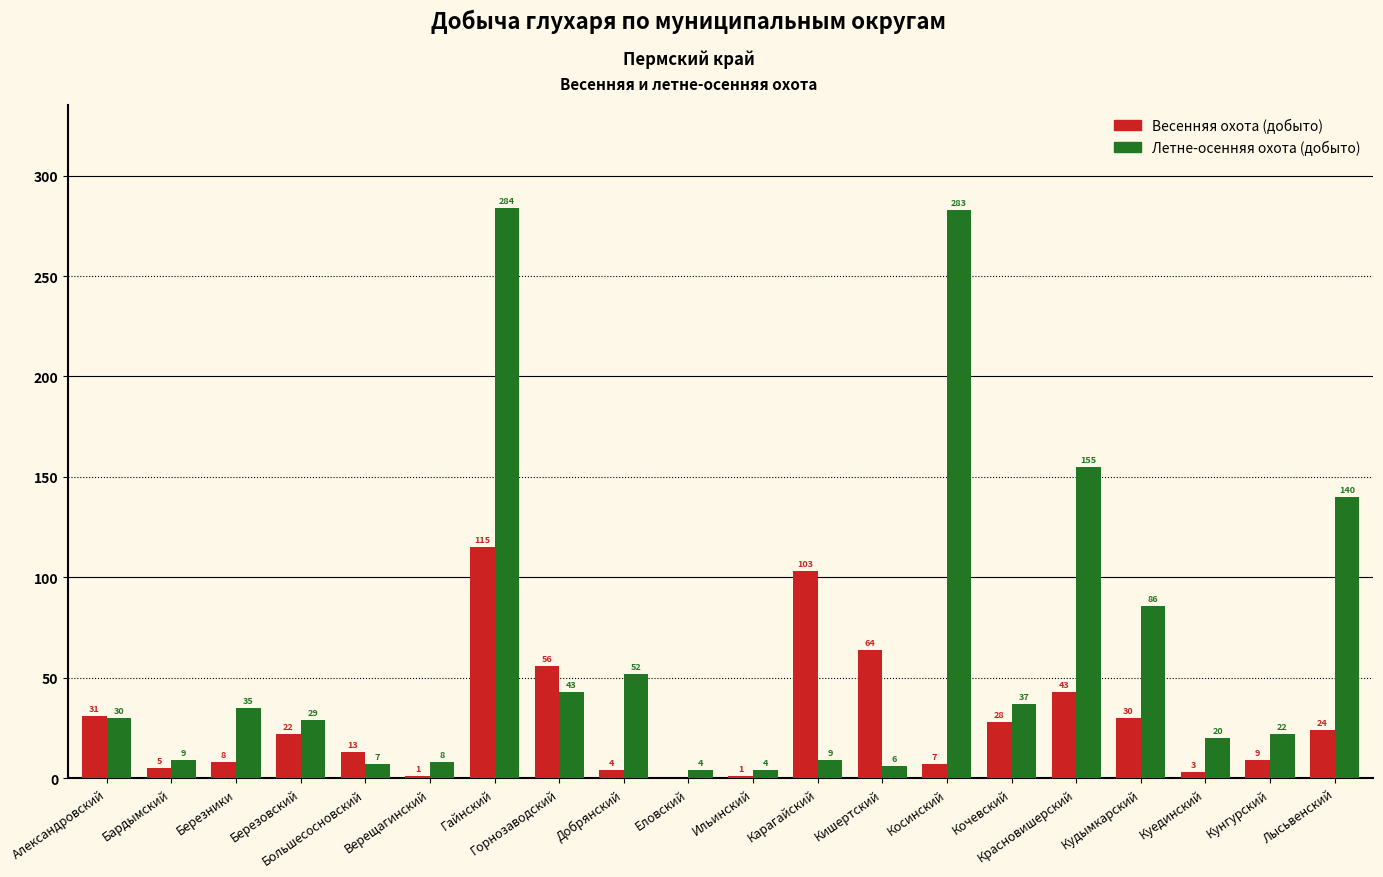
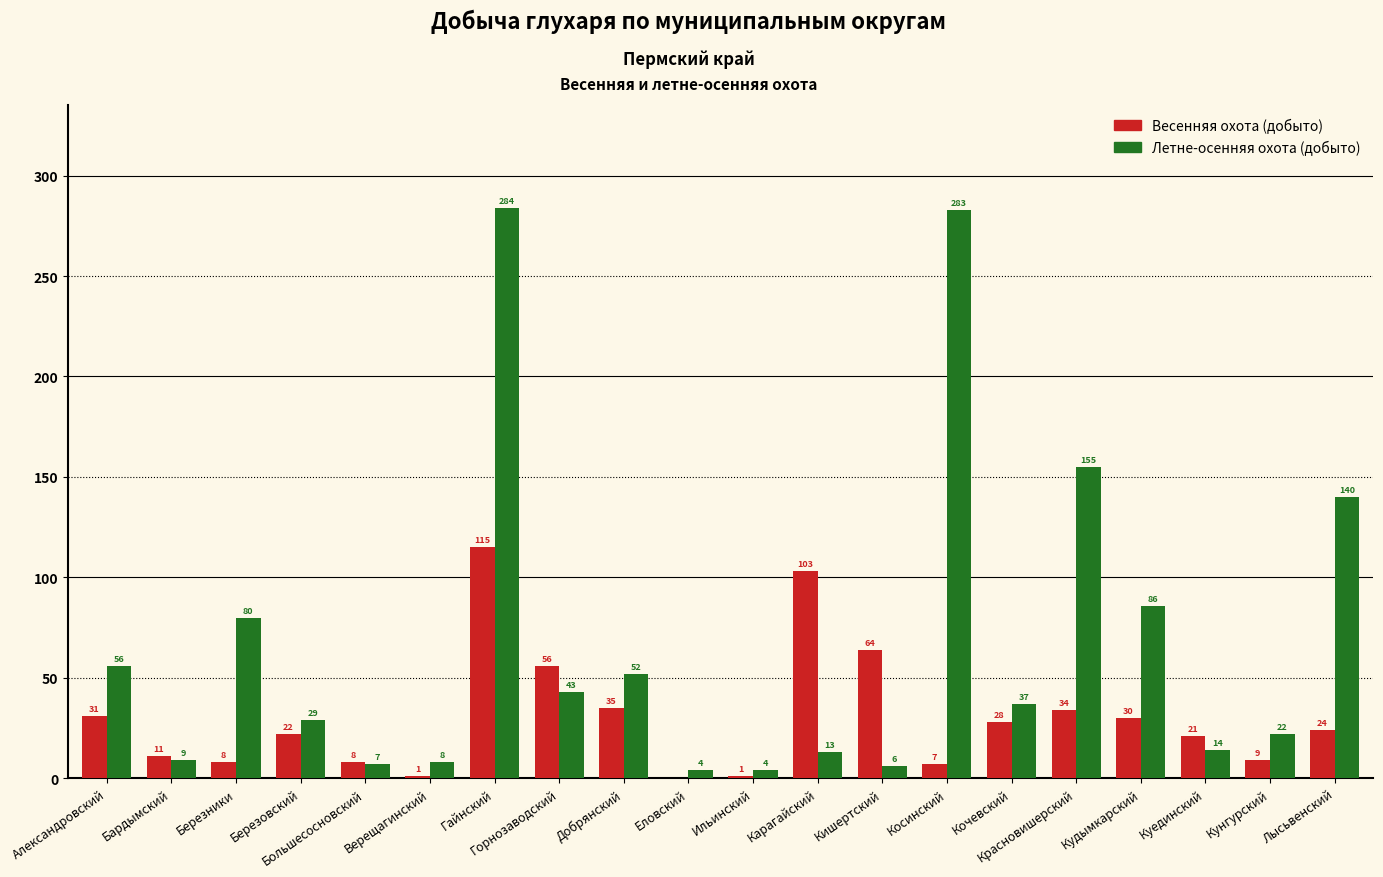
  {
    "Весенняя охота (добыто)": {
      "Александровский": 31,
-     "Бардымский": 5,
+     "Бардымский": 11,
      "Березники": 8,
      "Березовский": 22,
-     "Большесосновский": 13,
+     "Большесосновский": 8,
      "Верещагинский": 1,
      "Гайнский": 115,
      "Горнозаводский": 56,
-     "Добрянский": 4,
+     "Добрянский": 35,
      "Ильинский": 1,
      "Карагайский": 103,
      "Кишертский": 64,
      "Косинский": 7,
      "Кочевский": 28,
-     "Красновишерский": 43,
+     "Красновишерский": 34,
      "Кудымкарский": 30,
-     "Куединский": 3,
+     "Куединский": 21,
      "Кунгурский": 9,
      "Лысьвенский": 24
    },
    "Летне-осенняя охота (добыто)": {
-     "Александровский": 30,
+     "Александровский": 56,
      "Бардымский": 9,
-     "Березники": 35,
+     "Березники": 80,
      "Березовский": 29,
      "Большесосновский": 7,
      "Верещагинский": 8,
      "Гайнский": 284,
      "Горнозаводский": 43,
      "Добрянский": 52,
      "Еловский": 4,
      "Ильинский": 4,
-     "Карагайский": 9,
+     "Карагайский": 13,
      "Кишертский": 6,
      "Косинский": 283,
      "Кочевский": 37,
      "Красновишерский": 155,
      "Кудымкарский": 86,
-     "Куединский": 20,
+     "Куединский": 14,
      "Кунгурский": 22,
      "Лысьвенский": 140
    }
  }
